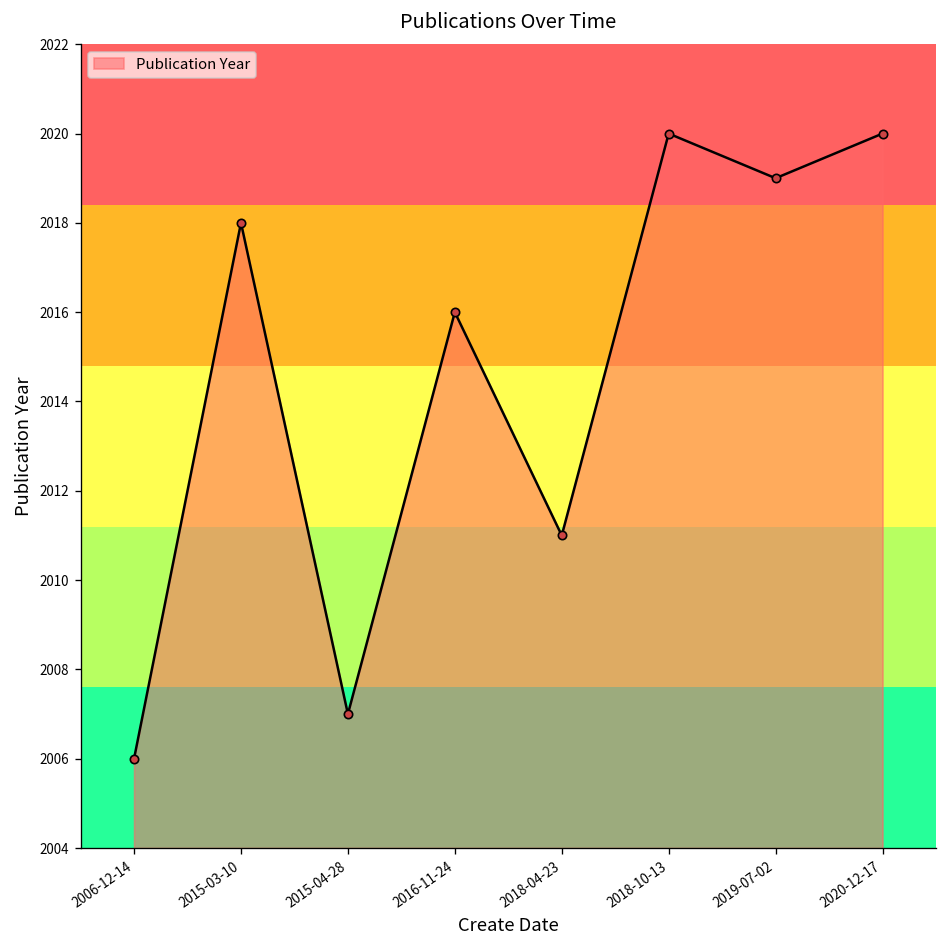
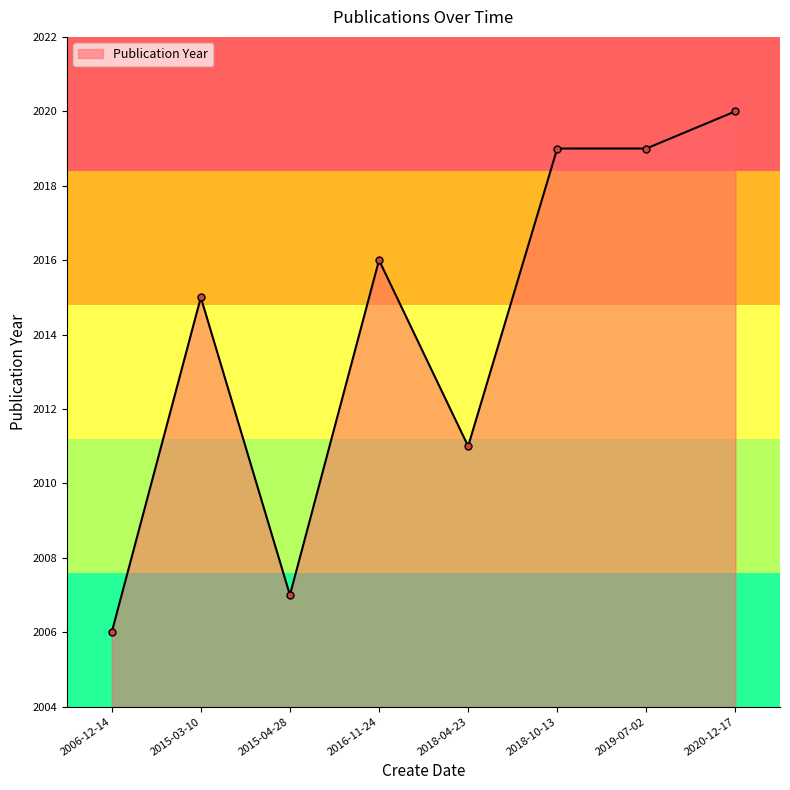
  {
    "2006-12-14": 2006,
-   "2015-03-10": 2018,
+   "2015-03-10": 2015,
    "2015-04-28": 2007,
    "2016-11-24": 2016,
    "2018-04-23": 2011,
-   "2018-10-13": 2020,
+   "2018-10-13": 2019,
    "2019-07-02": 2019,
    "2020-12-17": 2020
  }
